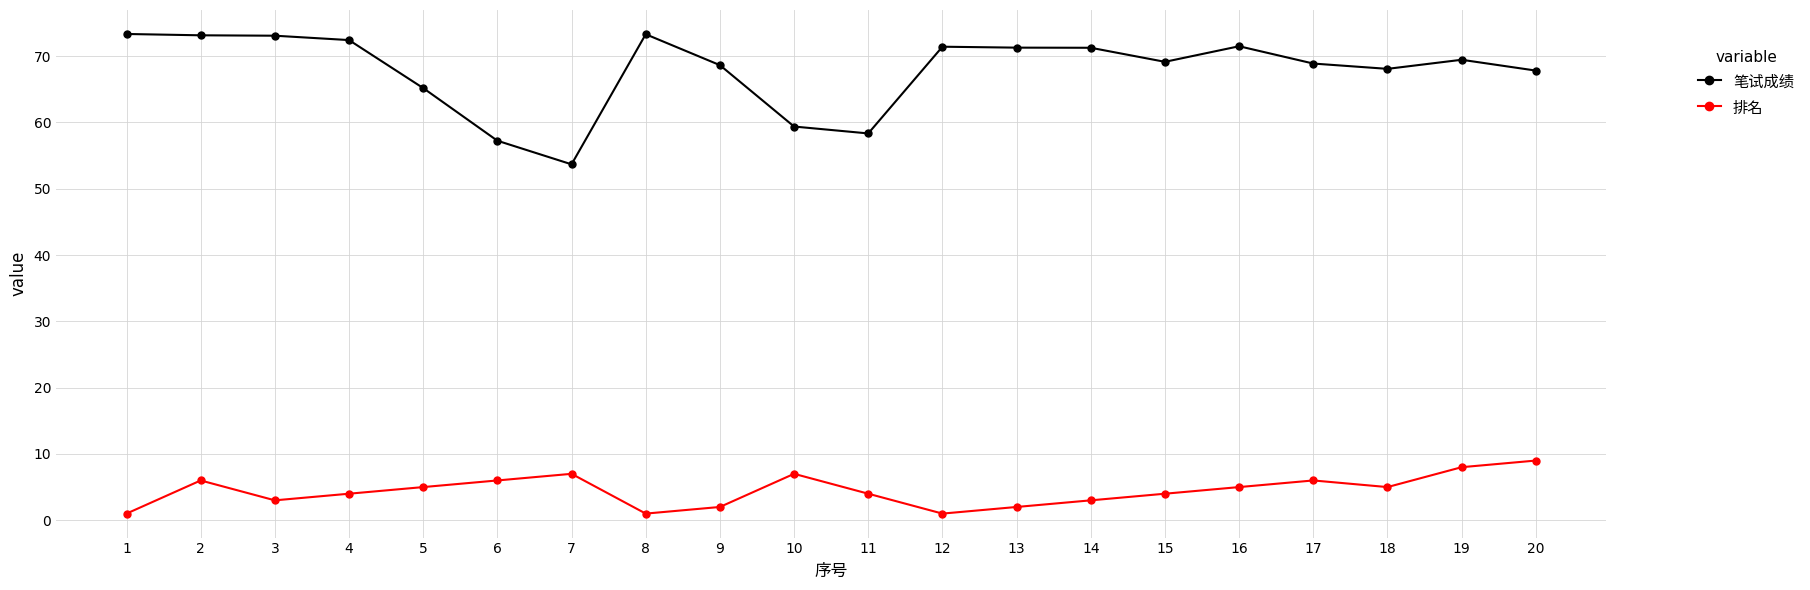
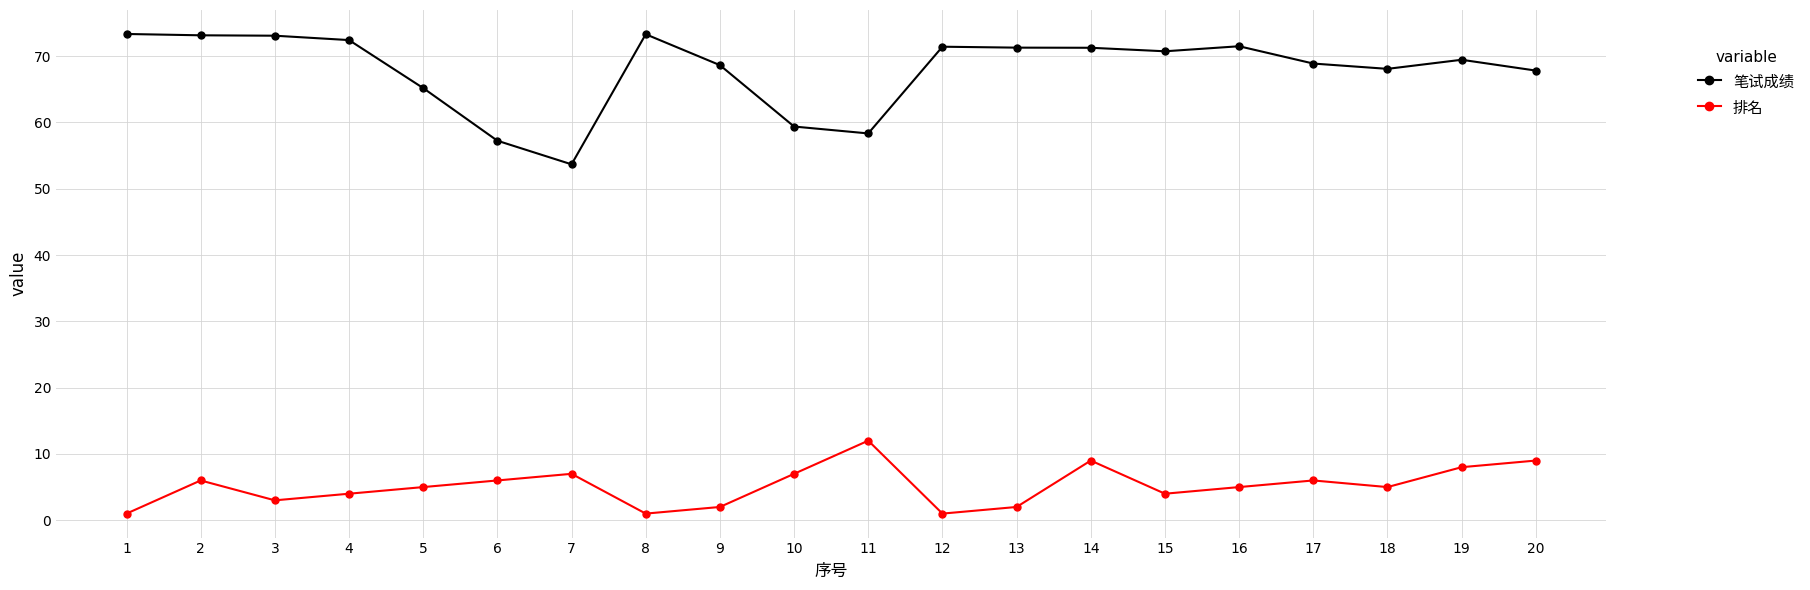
  {
    "笔试成绩": {
      "1": 73,
      "2": 73,
      "3": 73,
      "4": 72,
      "5": 65,
      "6": 57,
      "7": 54,
      "8": 73,
      "9": 69,
      "10": 59,
      "11": 58,
      "12": 71,
      "13": 71,
      "14": 71,
-     "15": 69,
+     "15": 71,
      "16": 71,
      "17": 69,
      "18": 68,
      "19": 69,
      "20": 68
    },
    "排名": {
      "1": 1,
      "2": 6,
      "3": 3,
      "4": 4,
      "5": 5,
      "6": 6,
      "7": 7,
      "8": 1,
      "9": 2,
      "10": 7,
-     "11": 4,
+     "11": 12,
      "12": 1,
      "13": 2,
-     "14": 3,
+     "14": 9,
      "15": 4,
      "16": 5,
      "17": 6,
      "18": 5,
      "19": 8,
      "20": 9
    }
  }
